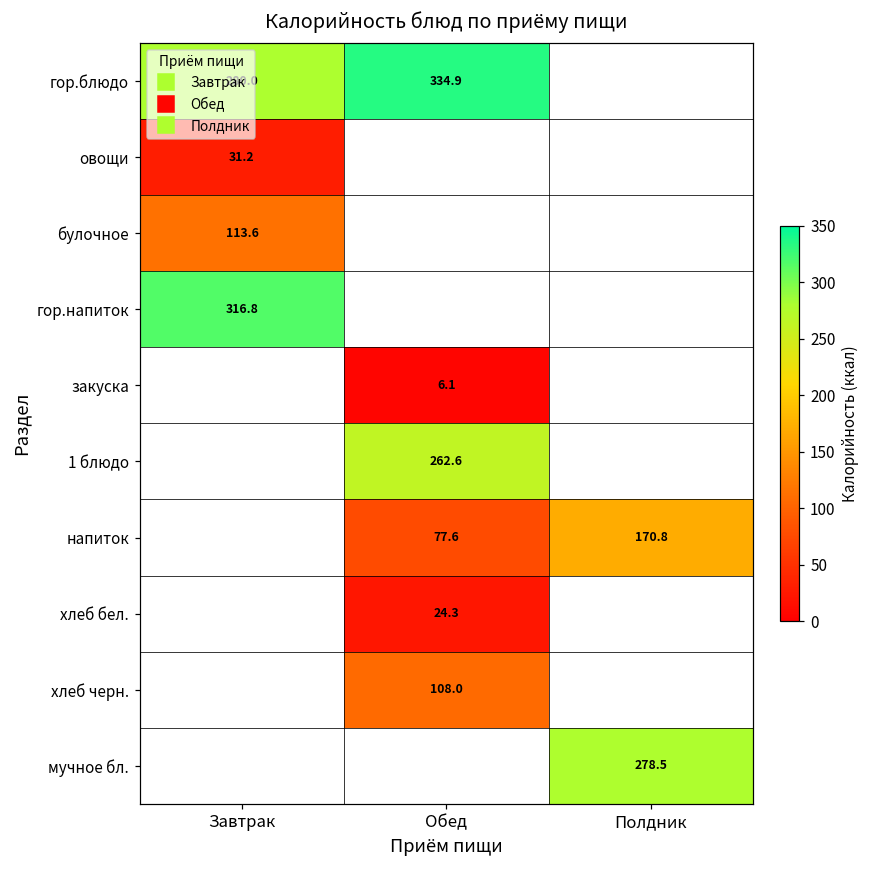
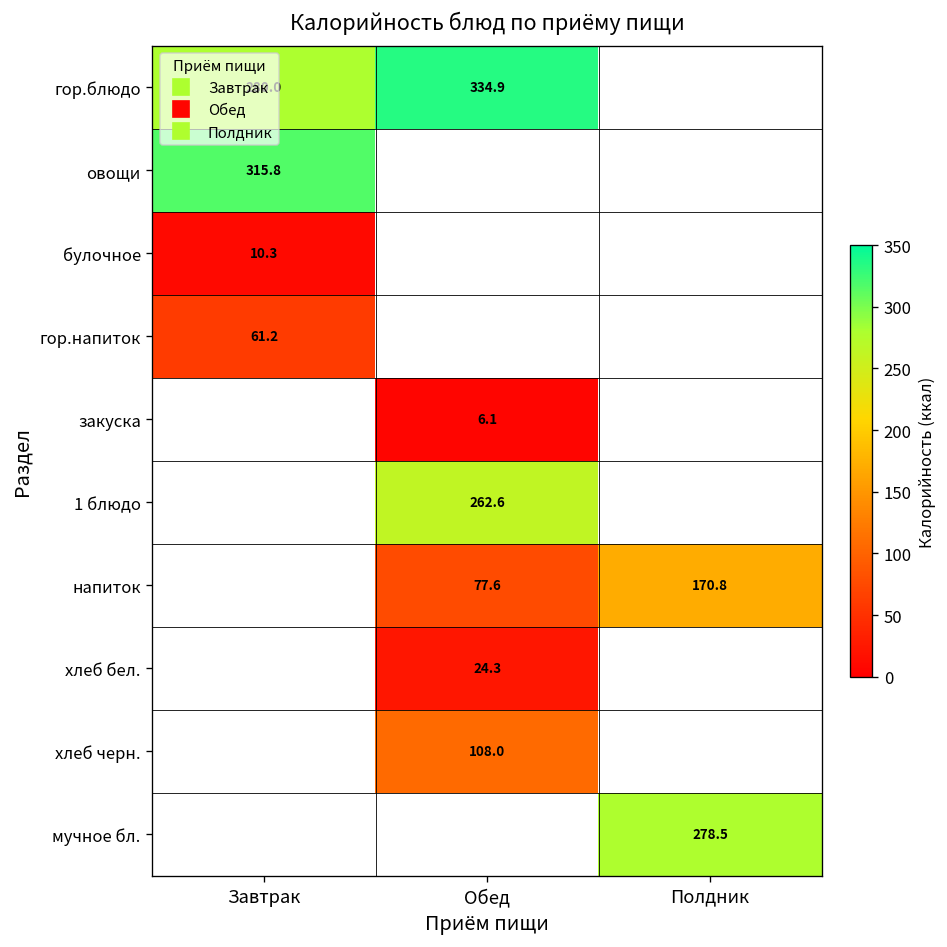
  {
    "гор.блюдо": {
      "Обед": 334.9
    },
    "овощи": {
-     "Завтрак": 31.2
+     "Завтрак": 315.8
    },
    "булочное": {
-     "Завтрак": 113.6
+     "Завтрак": 10.3
    },
    "гор.напиток": {
-     "Завтрак": 316.8
+     "Завтрак": 61.2
    },
    "закуска": {
      "Обед": 6.1
    },
    "1 блюдо": {
      "Обед": 262.6
    },
    "напиток": {
      "Обед": 77.6,
      "Полдник": 170.8
    },
    "хлеб бел.": {
      "Обед": 24.3
    },
    "хлеб черн.": {
      "Обед": 108.0
    },
    "мучное бл.": {
      "Полдник": 278.5
    }
  }
